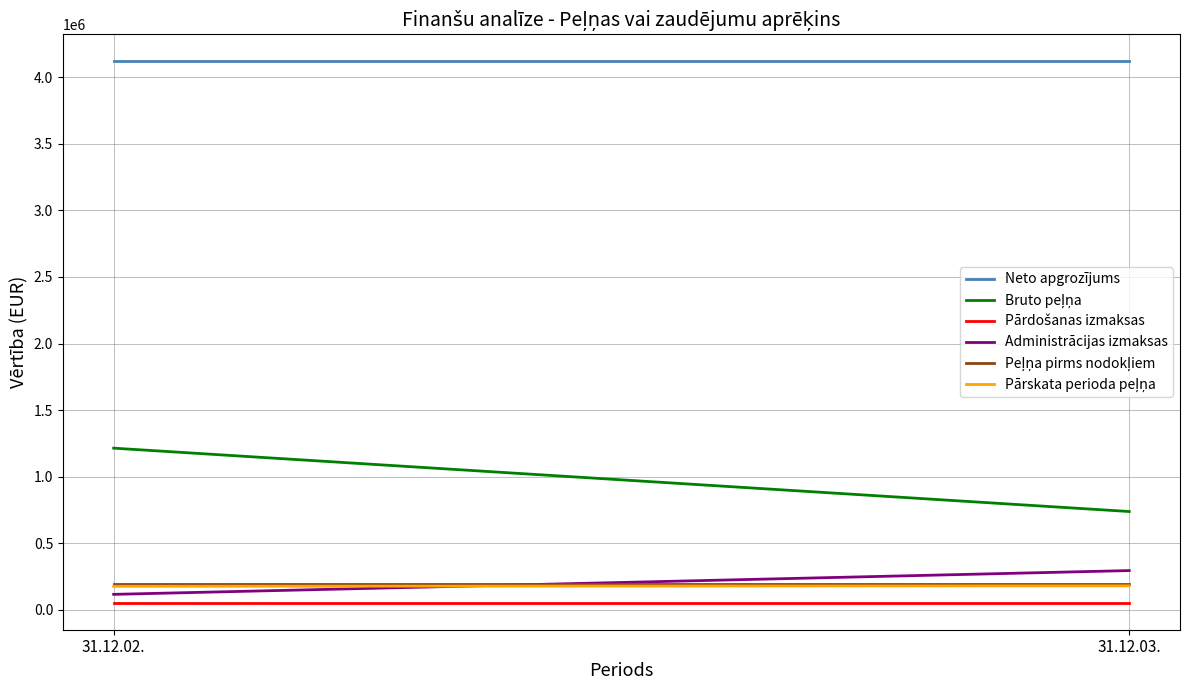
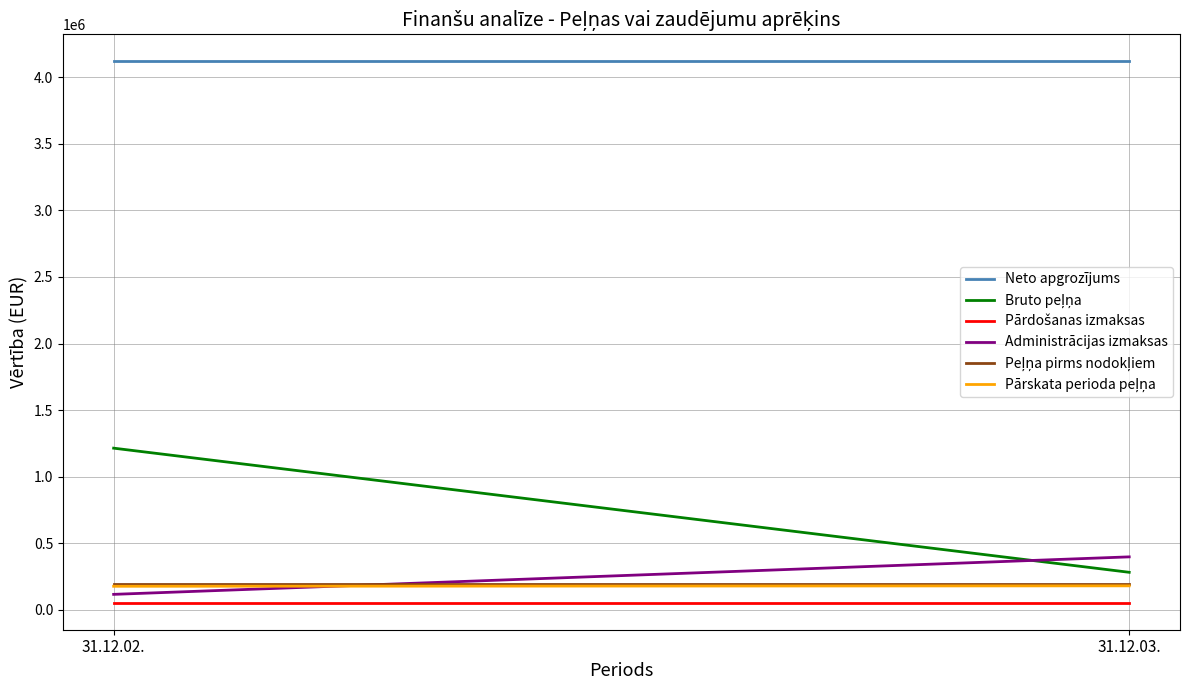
  {
    "Neto apgrozījums": {
      "31.12.02.": 4120000,
      "31.12.03.": 4120000
    },
    "Bruto peļņa": {
      "31.12.02.": 1210000,
-     "31.12.03.": 740000
+     "31.12.03.": 280000
    },
    "Pārdošanas izmaksas": {
      "31.12.02.": 50000,
      "31.12.03.": 50000
    },
    "Administrācijas izmaksas": {
      "31.12.02.": 120000,
-     "31.12.03.": 300000
+     "31.12.03.": 400000
    }
  }
